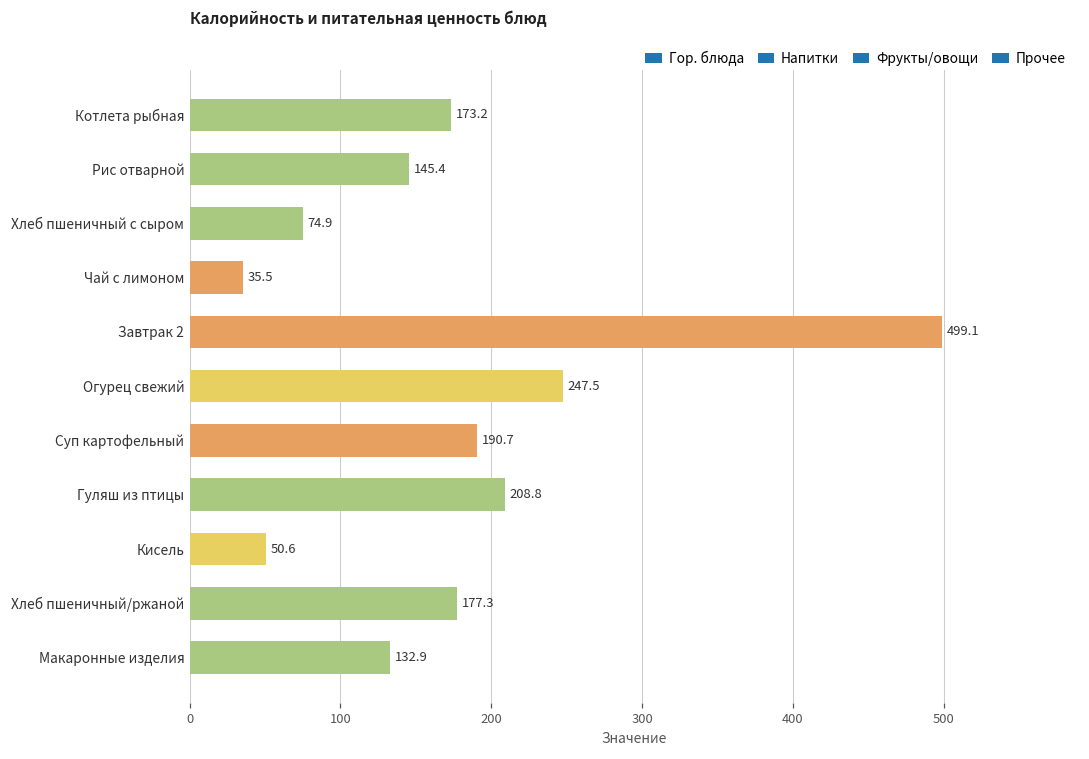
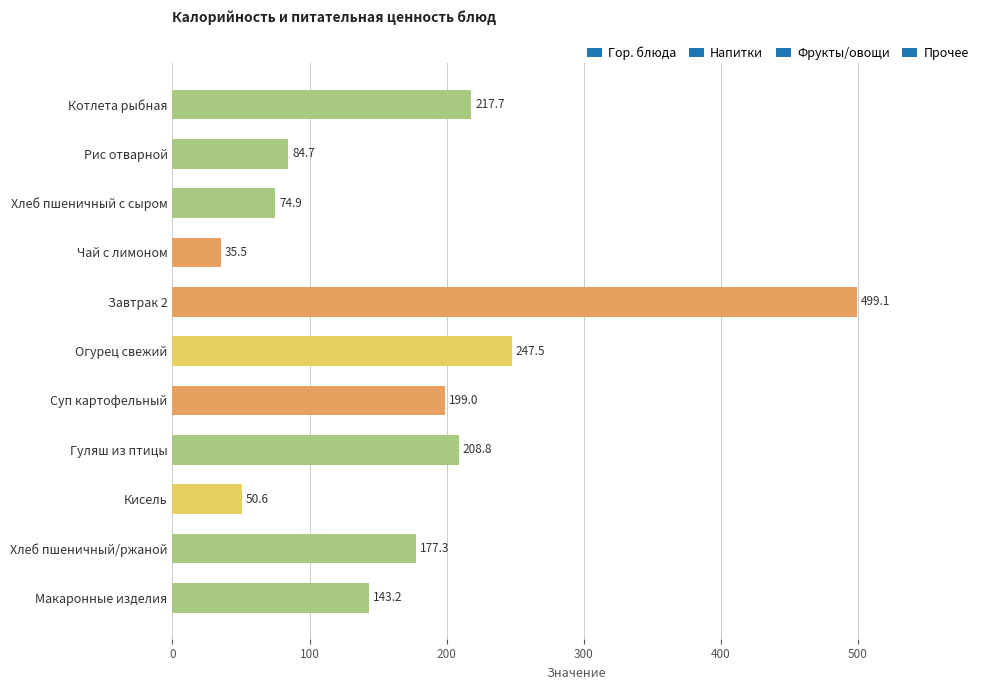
  {
-   "Котлета рыбная": 173.2,
-   "Рис отварной": 145.4,
+   "Котлета рыбная": 217.7,
+   "Рис отварной": 84.7,
    "Хлеб пшеничный с сыром": 74.9,
    "Чай с лимоном": 35.5,
    "Завтрак 2": 499.1,
    "Огурец свежий": 247.5,
-   "Суп картофельный": 190.7,
+   "Суп картофельный": 199.0,
    "Гуляш из птицы": 208.8,
    "Кисель": 50.6,
    "Хлеб пшеничный/ржаной": 177.3,
-   "Макаронные изделия": 132.9
+   "Макаронные изделия": 143.2
  }
